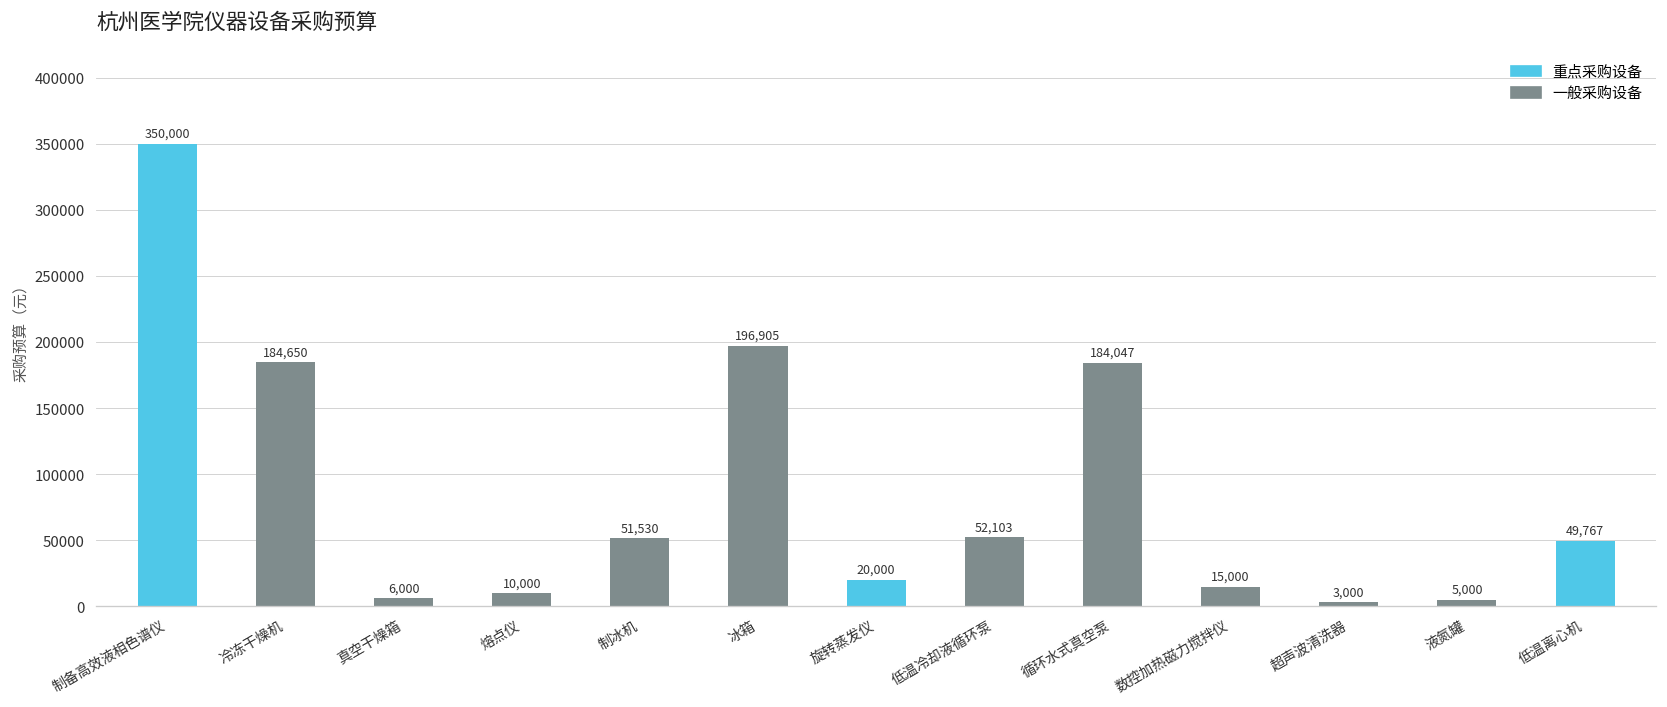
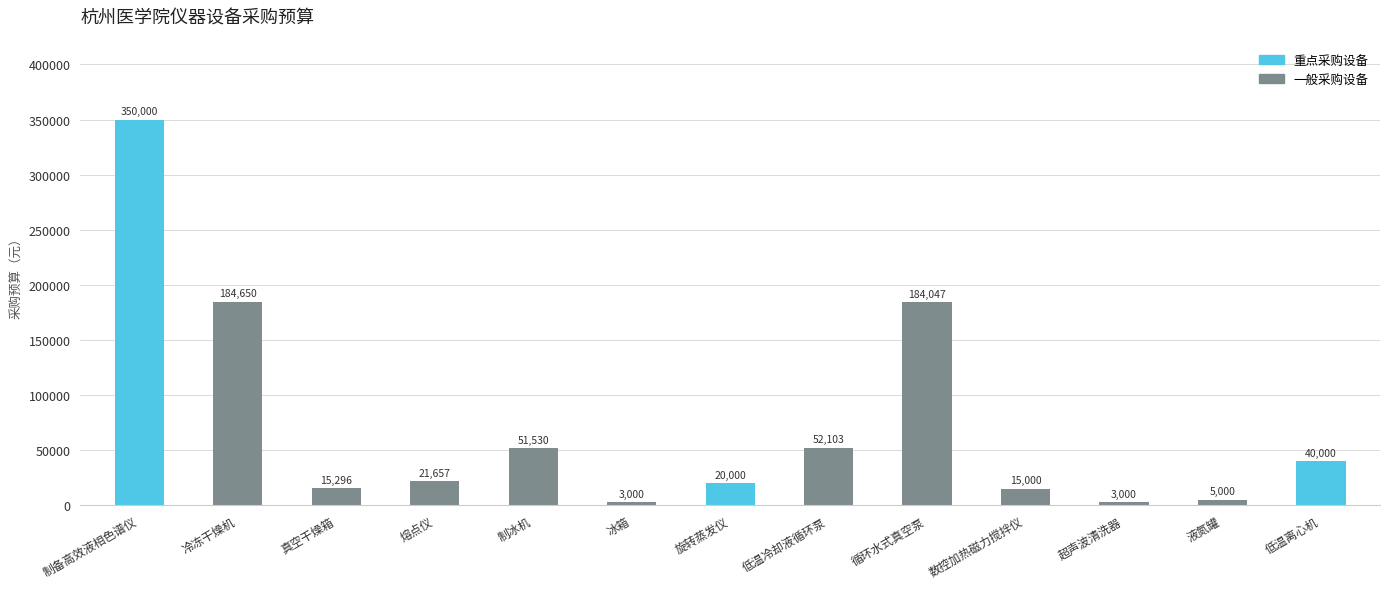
  {
    "制备高效液相色谱仪": "350,000",
    "冷冻干燥机": "184,650",
-   "真空干燥箱": "6,000",
-   "熔点仪": "10,000",
+   "真空干燥箱": "15,296",
+   "熔点仪": "21,657",
    "制冰机": "51,530",
-   "冰箱": "196,905",
+   "冰箱": "3,000",
    "旋转蒸发仪": "20,000",
    "低温冷却液循环泵": "52,103",
    "循环水式真空泵": "184,047",
    "数控加热磁力搅拌仪": "15,000",
    "超声波清洗器": "3,000",
    "液氮罐": "5,000",
-   "低温离心机": "49,767"
+   "低温离心机": "40,000"
  }
